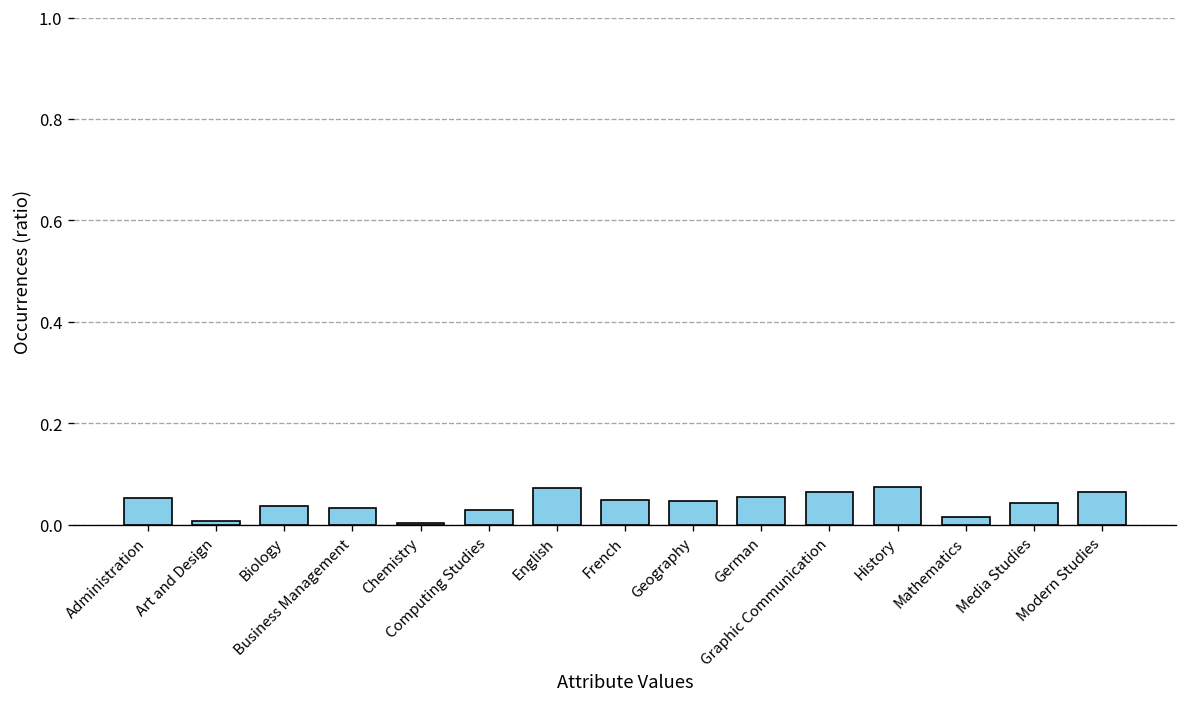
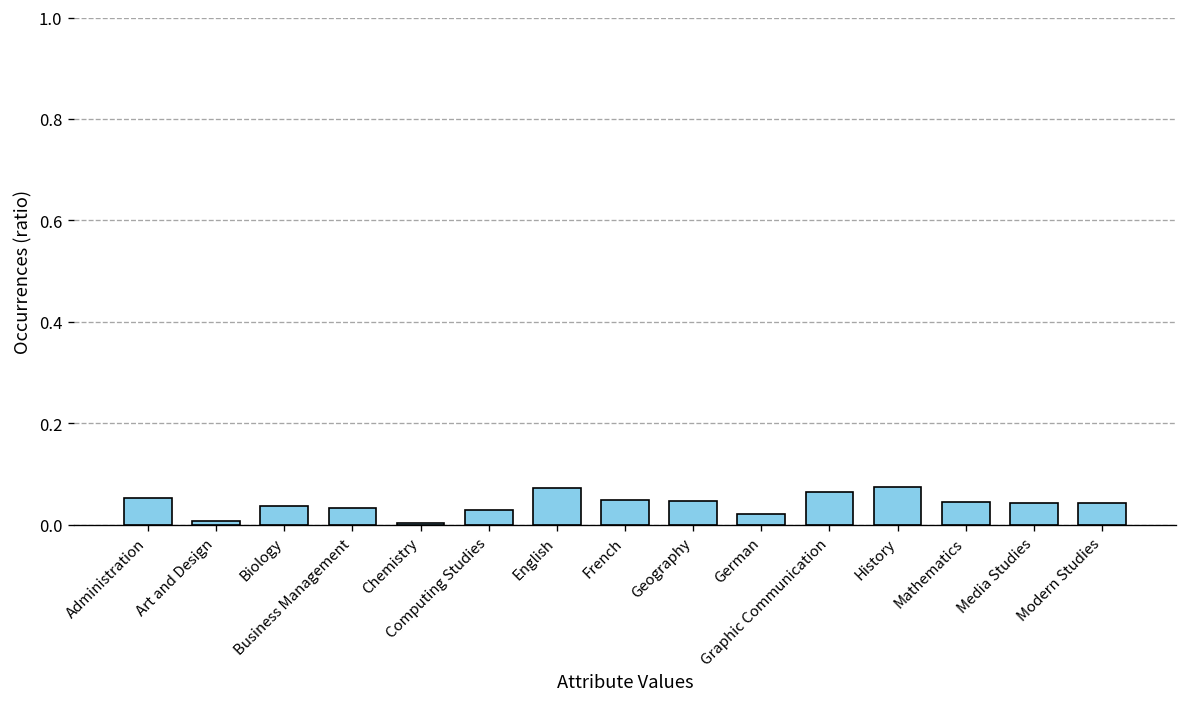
  {
    "Administration": 0.05,
    "Art and Design": 0.01,
    "Biology": 0.04,
    "Business Management": 0.03,
    "Computing Studies": 0.03,
    "English": 0.07,
    "French": 0.05,
    "Geography": 0.05,
-   "German": 0.05,
+   "German": 0.02,
    "Graphic Communication": 0.06,
    "History": 0.07,
-   "Mathematics": 0.02,
+   "Mathematics": 0.05,
    "Media Studies": 0.04,
-   "Modern Studies": 0.06
+   "Modern Studies": 0.04
  }
